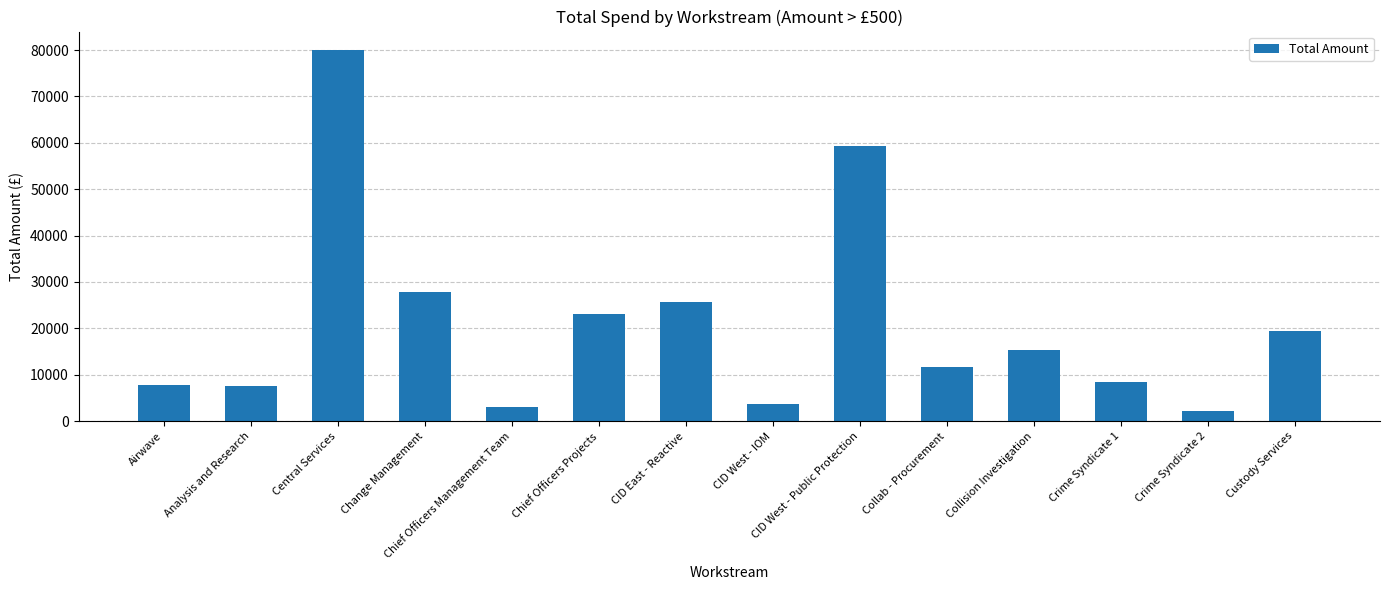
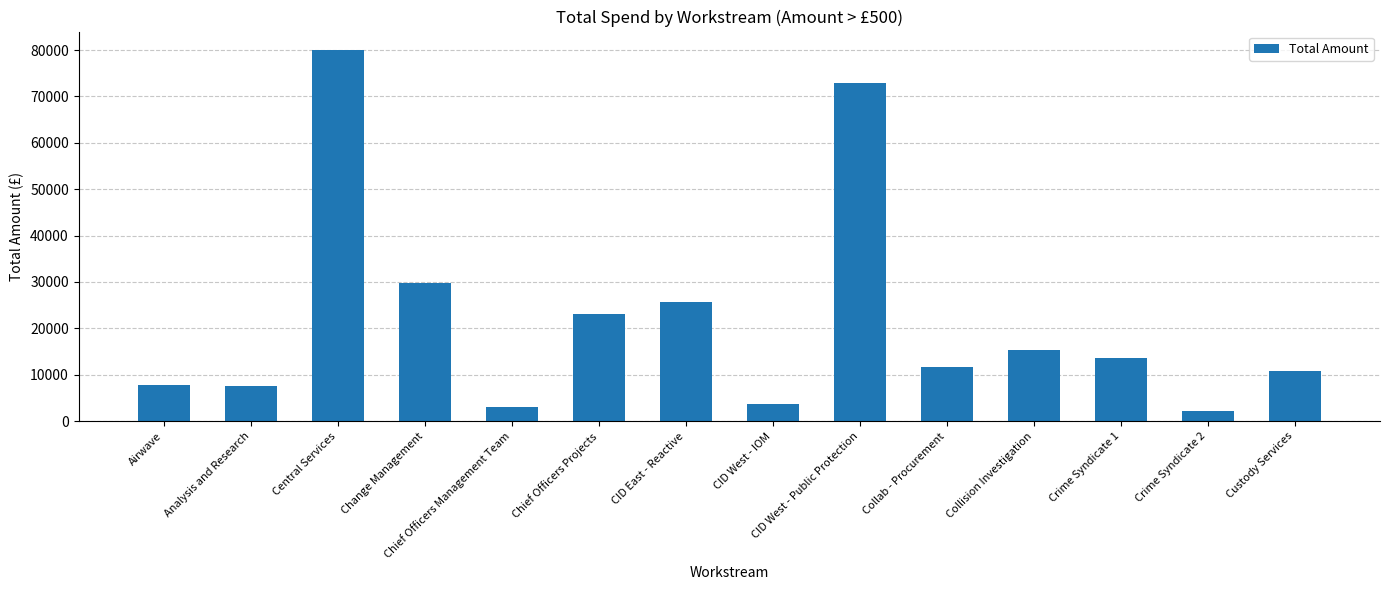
  {
    "Airwave": 8000,
    "Analysis and Research": 8000,
    "Central Services": 80000,
-   "Change Management": 28000,
+   "Change Management": 30000,
    "Chief Officers Management Team": 3000,
    "Chief Officers Projects": 23000,
    "CID East - Reactive": 26000,
    "CID West - IOM": 4000,
-   "CID West - Public Protection": 59000,
+   "CID West - Public Protection": 73000,
    "Collab - Procurement": 12000,
    "Collision Investigation": 15000,
-   "Crime Syndicate 1": 8000,
+   "Crime Syndicate 1": 14000,
    "Crime Syndicate 2": 2000,
-   "Custody Services": 19000
+   "Custody Services": 11000
  }
